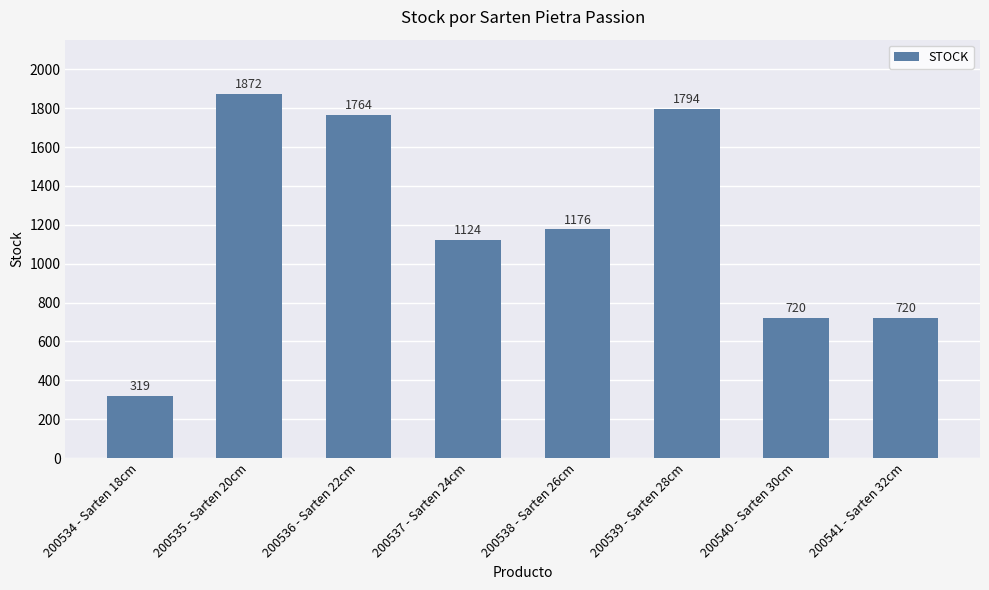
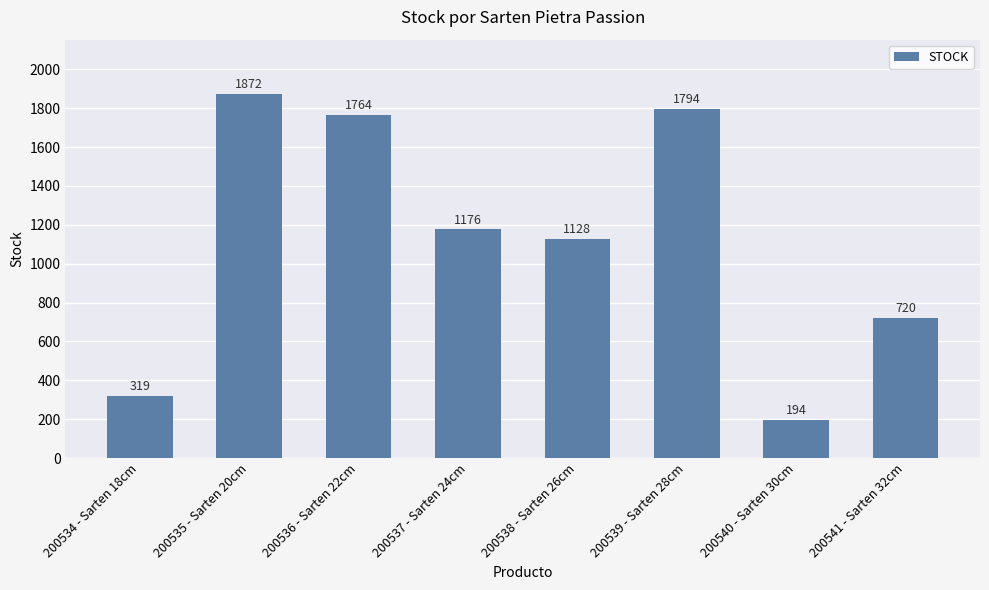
  {
    "200534 - Sarten 18cm": 319,
    "200535 - Sarten 20cm": 1872,
    "200536 - Sarten 22cm": 1764,
-   "200537 - Sarten 24cm": 1124,
-   "200538 - Sarten 26cm": 1176,
+   "200537 - Sarten 24cm": 1176,
+   "200538 - Sarten 26cm": 1128,
    "200539 - Sarten 28cm": 1794,
-   "200540 - Sarten 30cm": 720,
+   "200540 - Sarten 30cm": 194,
    "200541 - Sarten 32cm": 720
  }
